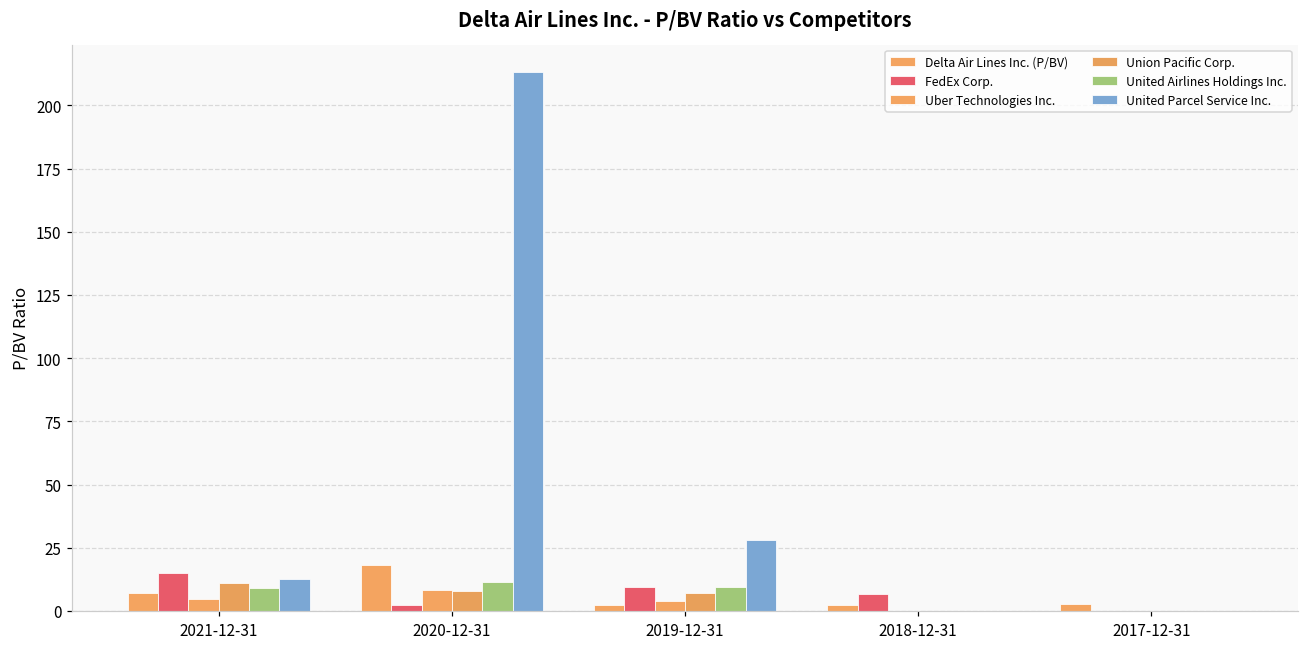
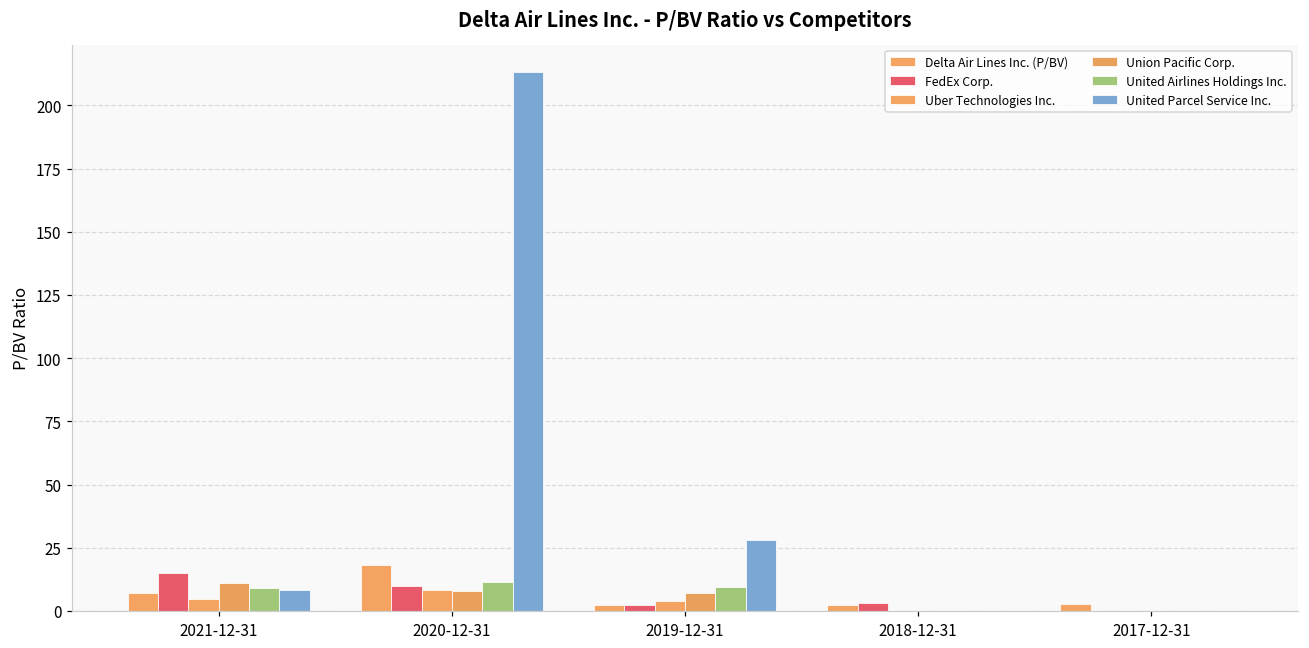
  {
    "FedEx Corp.": {
      "2021-12-31": 15,
-     "2020-12-31": 2,
-     "2019-12-31": 10,
-     "2018-12-31": 7,
+     "2020-12-31": 10,
+     "2019-12-31": 2,
+     "2018-12-31": 3,
      "2017-12-31": 0
    },
    "United Airlines Holdings Inc.": {
      "2021-12-31": 9,
      "2020-12-31": 11,
      "2019-12-31": 9,
      "2018-12-31": 0,
      "2017-12-31": 0
    },
    "United Parcel Service Inc.": {
-     "2021-12-31": 13,
+     "2021-12-31": 8,
      "2020-12-31": 213,
      "2019-12-31": 28,
      "2018-12-31": 0,
      "2017-12-31": 0
    }
  }
